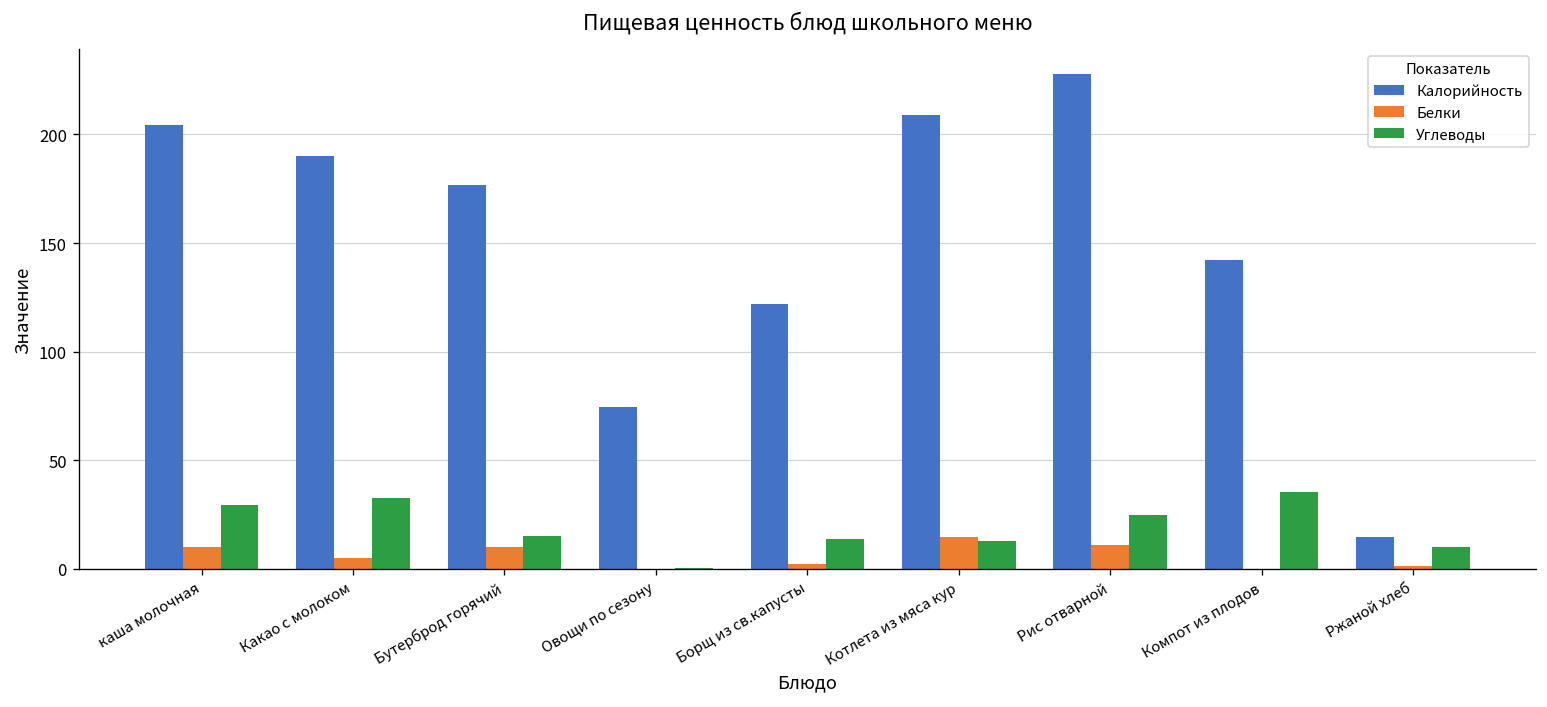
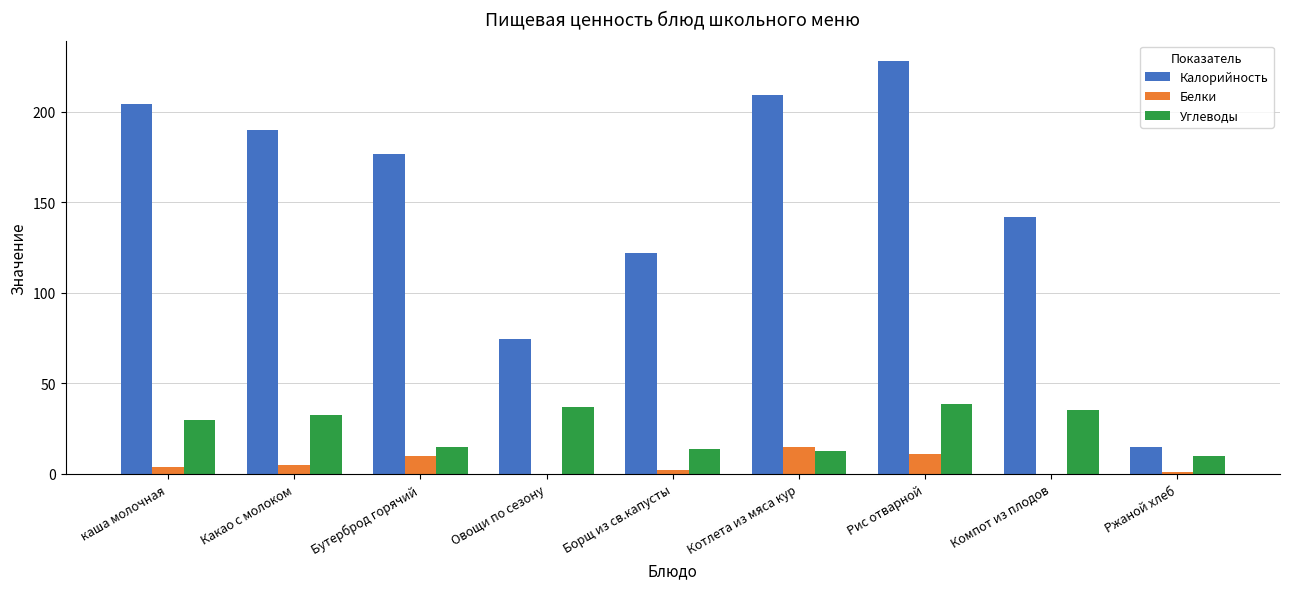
  {
    "Калорийность": {
      "каша молочная": 205,
      "Какао с молоком": 190,
      "Бутерброд горячий": 177,
      "Овощи по сезону": 74,
      "Борщ из св.капусты": 122,
      "Котлета из мяса кур": 209,
      "Рис отварной": 228,
      "Компот из плодов": 142,
      "Ржаной хлеб": 15
    },
    "Белки": {
-     "каша молочная": 10,
+     "каша молочная": 4,
      "Какао с молоком": 5,
      "Бутерброд горячий": 10,
      "Борщ из св.капусты": 2,
      "Котлета из мяса кур": 15,
      "Рис отварной": 11
    },
    "Углеводы": {
      "каша молочная": 30,
      "Какао с молоком": 33,
      "Бутерброд горячий": 15,
-     "Овощи по сезону": 1,
+     "Овощи по сезону": 37,
      "Борщ из св.капусты": 14,
      "Котлета из мяса кур": 13,
-     "Рис отварной": 25,
+     "Рис отварной": 39,
      "Компот из плодов": 35,
      "Ржаной хлеб": 10
    }
  }
